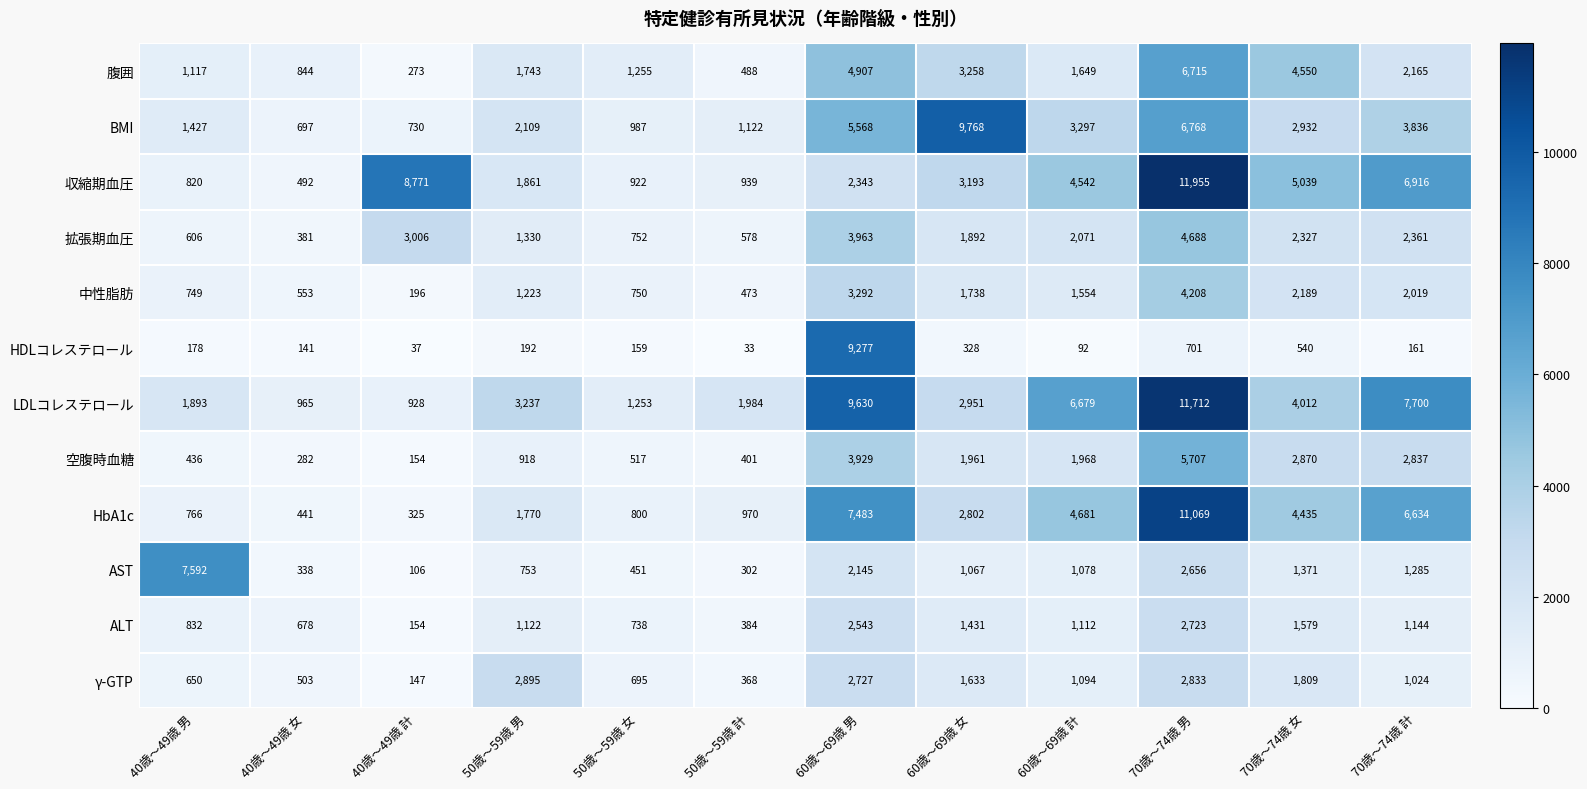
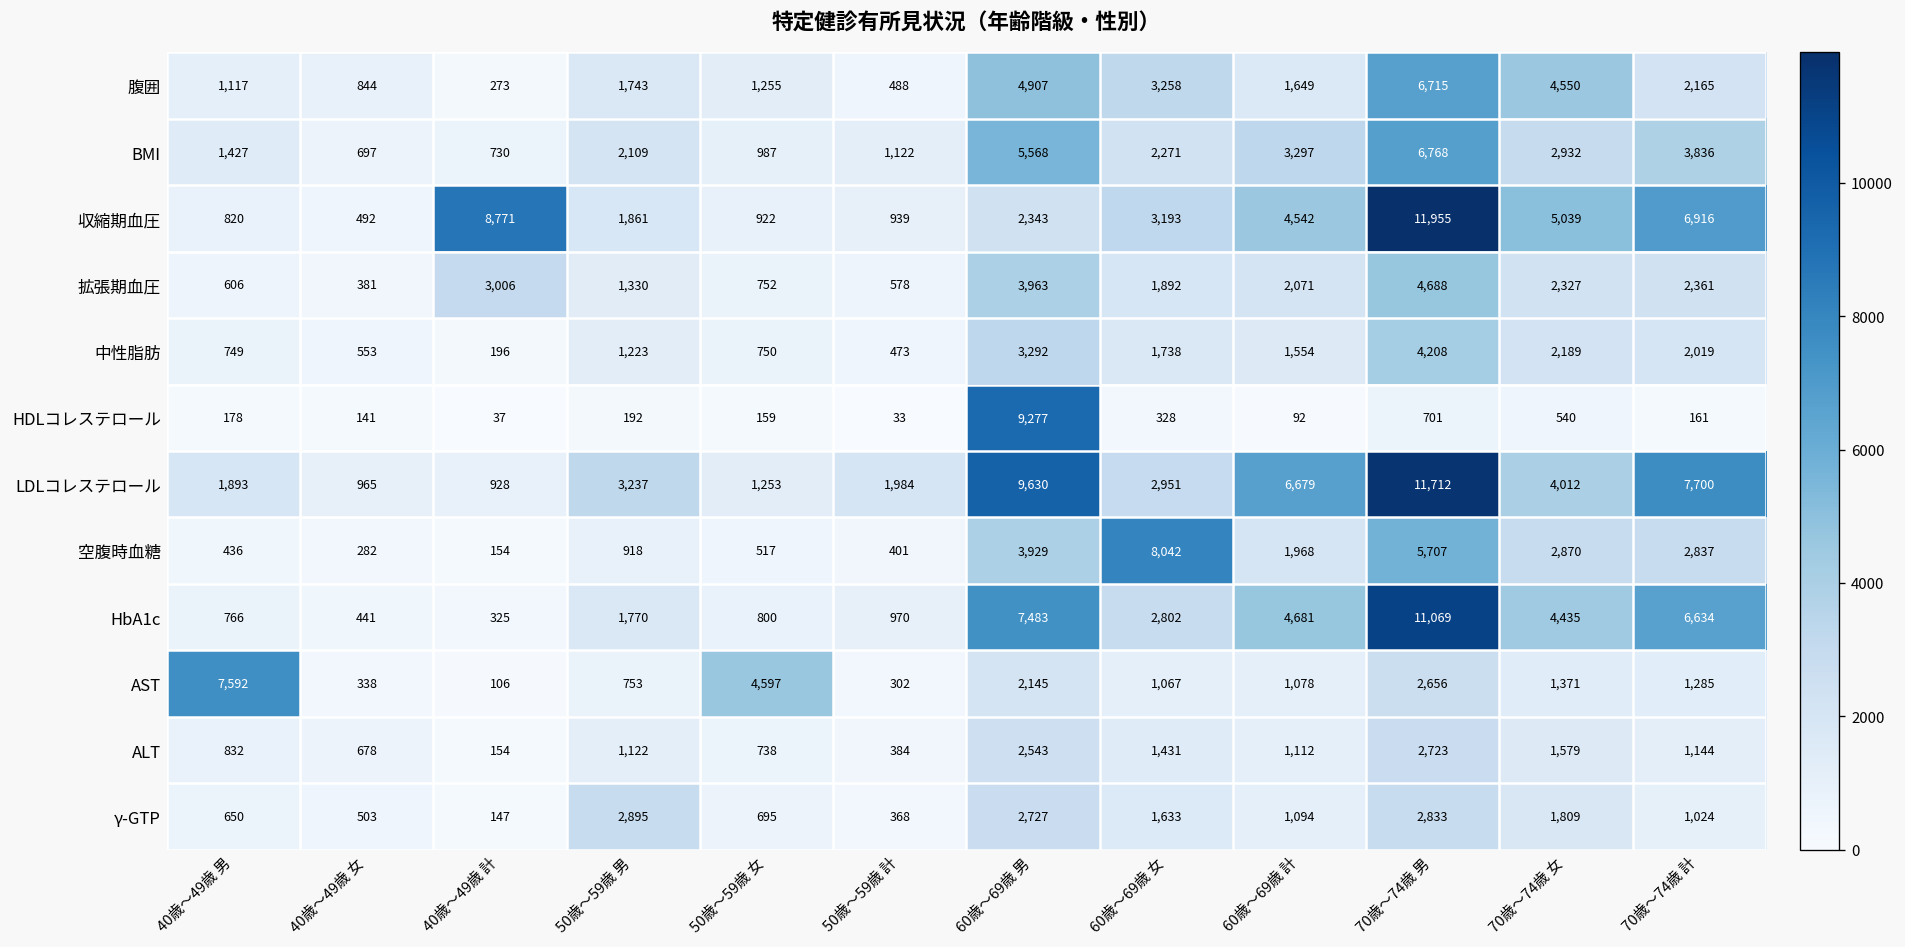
  {
    "腹囲": {
      "40歳～49歳 男": "1,117",
      "40歳～49歳 女": "844",
      "40歳～49歳 計": "273",
      "50歳～59歳 男": "1,743",
      "50歳～59歳 女": "1,255",
      "50歳～59歳 計": "488",
      "60歳～69歳 男": "4,907",
      "60歳～69歳 女": "3,258",
      "60歳～69歳 計": "1,649",
      "70歳～74歳 男": "6,715",
      "70歳～74歳 女": "4,550",
      "70歳～74歳 計": "2,165"
    },
    "BMI": {
      "40歳～49歳 男": "1,427",
      "40歳～49歳 女": "697",
      "40歳～49歳 計": "730",
      "50歳～59歳 男": "2,109",
      "50歳～59歳 女": "987",
      "50歳～59歳 計": "1,122",
      "60歳～69歳 男": "5,568",
-     "60歳～69歳 女": "9,768",
+     "60歳～69歳 女": "2,271",
      "60歳～69歳 計": "3,297",
      "70歳～74歳 男": "6,768",
      "70歳～74歳 女": "2,932",
      "70歳～74歳 計": "3,836"
    },
    "収縮期血圧": {
      "40歳～49歳 男": "820",
      "40歳～49歳 女": "492",
      "40歳～49歳 計": "8,771",
      "50歳～59歳 男": "1,861",
      "50歳～59歳 女": "922",
      "50歳～59歳 計": "939",
      "60歳～69歳 男": "2,343",
      "60歳～69歳 女": "3,193",
      "60歳～69歳 計": "4,542",
      "70歳～74歳 男": "11,955",
      "70歳～74歳 女": "5,039",
      "70歳～74歳 計": "6,916"
    },
    "拡張期血圧": {
      "40歳～49歳 男": "606",
      "40歳～49歳 女": "381",
      "40歳～49歳 計": "3,006",
      "50歳～59歳 男": "1,330",
      "50歳～59歳 女": "752",
      "50歳～59歳 計": "578",
      "60歳～69歳 男": "3,963",
      "60歳～69歳 女": "1,892",
      "60歳～69歳 計": "2,071",
      "70歳～74歳 男": "4,688",
      "70歳～74歳 女": "2,327",
      "70歳～74歳 計": "2,361"
    },
    "中性脂肪": {
      "40歳～49歳 男": "749",
      "40歳～49歳 女": "553",
      "40歳～49歳 計": "196",
      "50歳～59歳 男": "1,223",
      "50歳～59歳 女": "750",
      "50歳～59歳 計": "473",
      "60歳～69歳 男": "3,292",
      "60歳～69歳 女": "1,738",
      "60歳～69歳 計": "1,554",
      "70歳～74歳 男": "4,208",
      "70歳～74歳 女": "2,189",
      "70歳～74歳 計": "2,019"
    },
    "HDLコレステロール": {
      "40歳～49歳 男": "178",
      "40歳～49歳 女": "141",
      "40歳～49歳 計": "37",
      "50歳～59歳 男": "192",
      "50歳～59歳 女": "159",
      "50歳～59歳 計": "33",
      "60歳～69歳 男": "9,277",
      "60歳～69歳 女": "328",
      "60歳～69歳 計": "92",
      "70歳～74歳 男": "701",
      "70歳～74歳 女": "540",
      "70歳～74歳 計": "161"
    },
    "LDLコレステロール": {
      "40歳～49歳 男": "1,893",
      "40歳～49歳 女": "965",
      "40歳～49歳 計": "928",
      "50歳～59歳 男": "3,237",
      "50歳～59歳 女": "1,253",
      "50歳～59歳 計": "1,984",
      "60歳～69歳 男": "9,630",
      "60歳～69歳 女": "2,951",
      "60歳～69歳 計": "6,679",
      "70歳～74歳 男": "11,712",
      "70歳～74歳 女": "4,012",
      "70歳～74歳 計": "7,700"
    },
    "空腹時血糖": {
      "40歳～49歳 男": "436",
      "40歳～49歳 女": "282",
      "40歳～49歳 計": "154",
      "50歳～59歳 男": "918",
      "50歳～59歳 女": "517",
      "50歳～59歳 計": "401",
      "60歳～69歳 男": "3,929",
-     "60歳～69歳 女": "1,961",
+     "60歳～69歳 女": "8,042",
      "60歳～69歳 計": "1,968",
      "70歳～74歳 男": "5,707",
      "70歳～74歳 女": "2,870",
      "70歳～74歳 計": "2,837"
    },
    "HbA1c": {
      "40歳～49歳 男": "766",
      "40歳～49歳 女": "441",
      "40歳～49歳 計": "325",
      "50歳～59歳 男": "1,770",
      "50歳～59歳 女": "800",
      "50歳～59歳 計": "970",
      "60歳～69歳 男": "7,483",
      "60歳～69歳 女": "2,802",
      "60歳～69歳 計": "4,681",
      "70歳～74歳 男": "11,069",
      "70歳～74歳 女": "4,435",
      "70歳～74歳 計": "6,634"
    },
    "AST": {
      "40歳～49歳 男": "7,592",
      "40歳～49歳 女": "338",
      "40歳～49歳 計": "106",
      "50歳～59歳 男": "753",
-     "50歳～59歳 女": "451",
+     "50歳～59歳 女": "4,597",
      "50歳～59歳 計": "302",
      "60歳～69歳 男": "2,145",
      "60歳～69歳 女": "1,067",
      "60歳～69歳 計": "1,078",
      "70歳～74歳 男": "2,656",
      "70歳～74歳 女": "1,371",
      "70歳～74歳 計": "1,285"
    },
    "ALT": {
      "40歳～49歳 男": "832",
      "40歳～49歳 女": "678",
      "40歳～49歳 計": "154",
      "50歳～59歳 男": "1,122",
      "50歳～59歳 女": "738",
      "50歳～59歳 計": "384",
      "60歳～69歳 男": "2,543",
      "60歳～69歳 女": "1,431",
      "60歳～69歳 計": "1,112",
      "70歳～74歳 男": "2,723",
      "70歳～74歳 女": "1,579",
      "70歳～74歳 計": "1,144"
    },
    "γ-GTP": {
      "40歳～49歳 男": "650",
      "40歳～49歳 女": "503",
      "40歳～49歳 計": "147",
      "50歳～59歳 男": "2,895",
      "50歳～59歳 女": "695",
      "50歳～59歳 計": "368",
      "60歳～69歳 男": "2,727",
      "60歳～69歳 女": "1,633",
      "60歳～69歳 計": "1,094",
      "70歳～74歳 男": "2,833",
      "70歳～74歳 女": "1,809",
      "70歳～74歳 計": "1,024"
    }
  }
